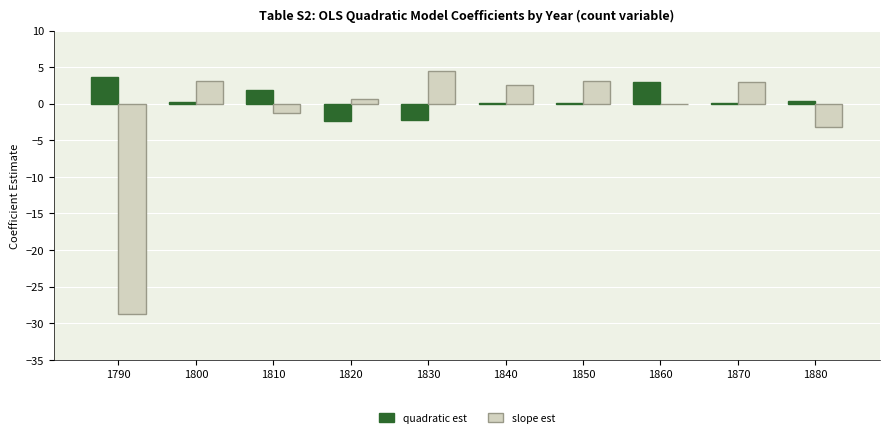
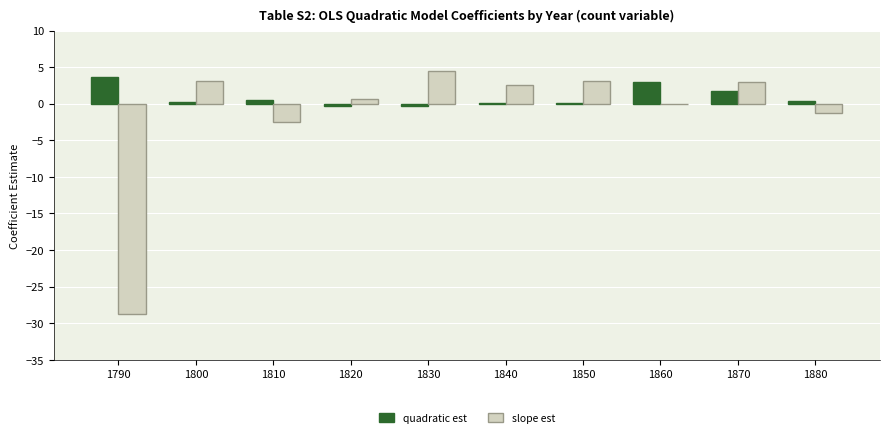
  {
    "quadratic est": {
      "1790": 4,
-     "1810": 2,
-     "1820": -2,
-     "1830": -2,
+     "1810": 1,
+     "1820": 0,
+     "1830": 0,
      "1860": 3,
-     "1870": 0,
+     "1870": 2,
      "1880": 0
    },
    "slope est": {
      "1790": -29,
      "1800": 3,
-     "1810": -1,
+     "1810": -3,
      "1820": 1,
      "1830": 5,
      "1840": 3,
      "1850": 3,
      "1870": 3,
-     "1880": -3
+     "1880": -1
    }
  }
